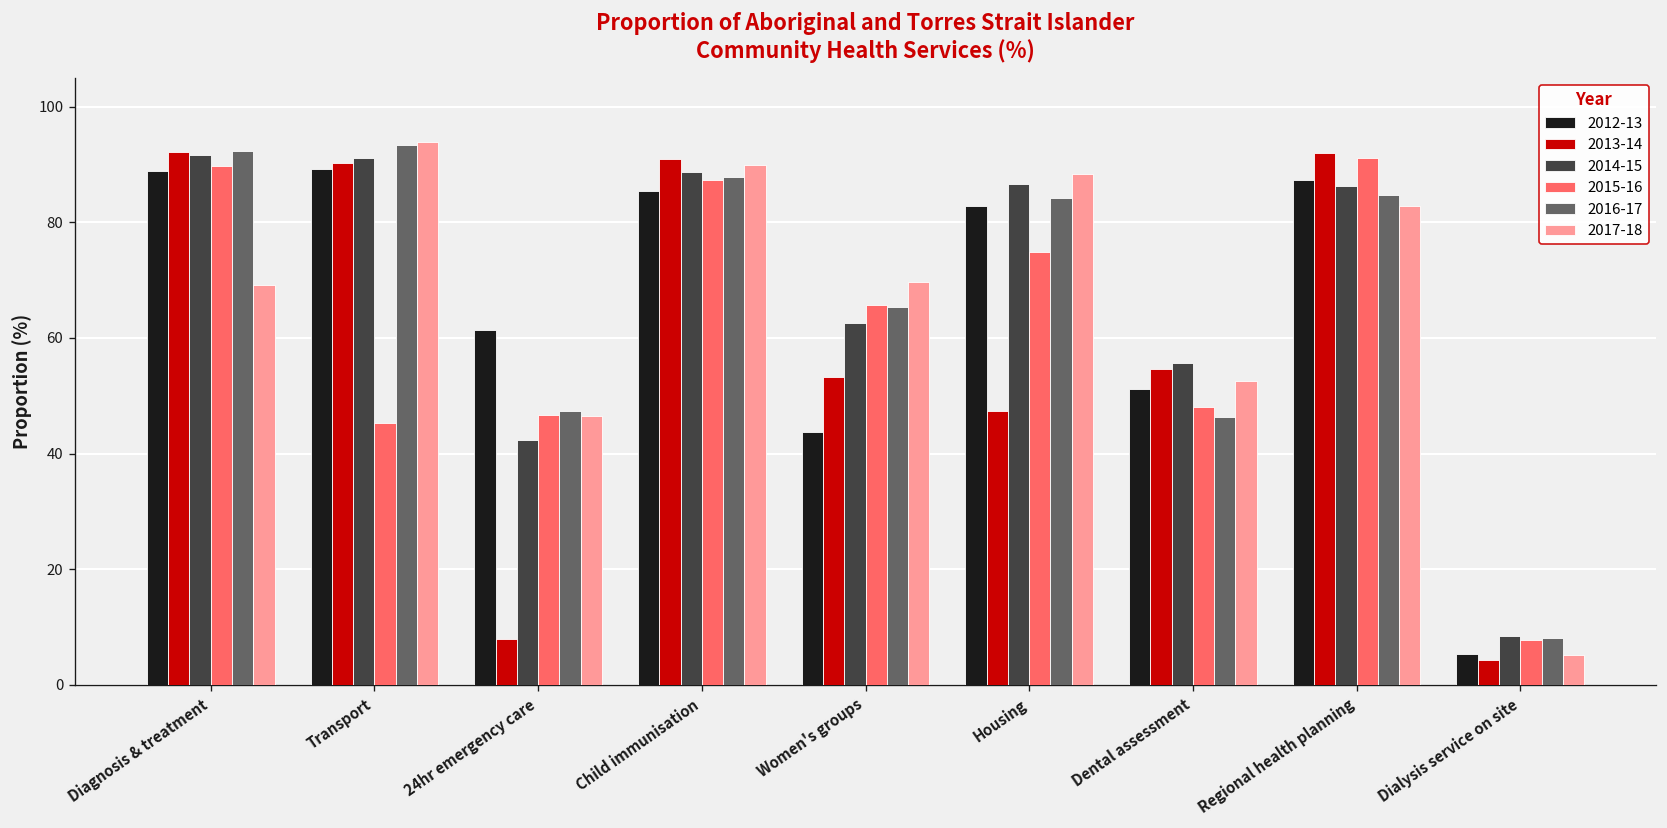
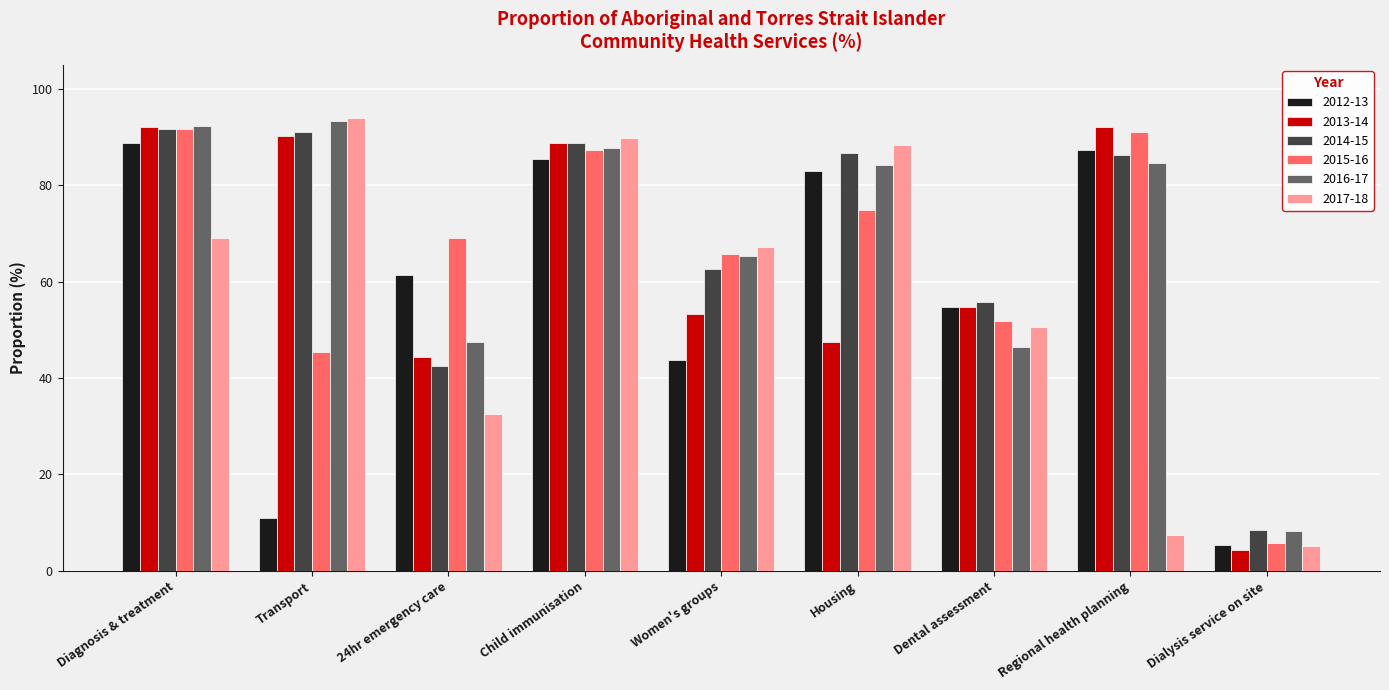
  {
    "2012-13": {
      "Diagnosis & treatment": 89,
-     "Transport": 89,
+     "Transport": 11,
      "24hr emergency care": 61,
      "Child immunisation": 85,
      "Women's groups": 44,
      "Housing": 83,
-     "Dental assessment": 51,
+     "Dental assessment": 55,
      "Regional health planning": 87,
      "Dialysis service on site": 5
    },
    "2013-14": {
      "Diagnosis & treatment": 92,
      "Transport": 90,
-     "24hr emergency care": 8,
-     "Child immunisation": 91,
+     "24hr emergency care": 44,
+     "Child immunisation": 89,
      "Women's groups": 53,
      "Housing": 47,
      "Dental assessment": 55,
      "Regional health planning": 92,
      "Dialysis service on site": 4
    },
    "2015-16": {
-     "Diagnosis & treatment": 90,
+     "Diagnosis & treatment": 92,
      "Transport": 45,
-     "24hr emergency care": 47,
+     "24hr emergency care": 69,
      "Child immunisation": 87,
      "Women's groups": 66,
      "Housing": 75,
-     "Dental assessment": 48,
+     "Dental assessment": 52,
      "Regional health planning": 91,
-     "Dialysis service on site": 8
+     "Dialysis service on site": 6
    },
    "2017-18": {
      "Diagnosis & treatment": 69,
      "Transport": 94,
-     "24hr emergency care": 47,
+     "24hr emergency care": 33,
      "Child immunisation": 90,
-     "Women's groups": 70,
+     "Women's groups": 67,
      "Housing": 88,
-     "Dental assessment": 53,
-     "Regional health planning": 83,
+     "Dental assessment": 51,
+     "Regional health planning": 8,
      "Dialysis service on site": 5
    }
  }
